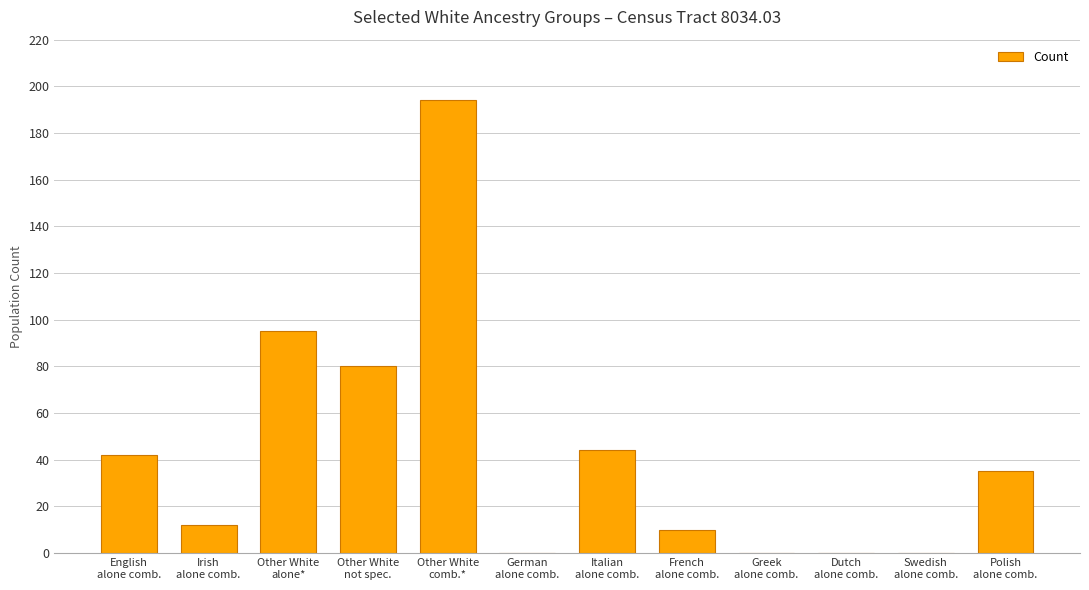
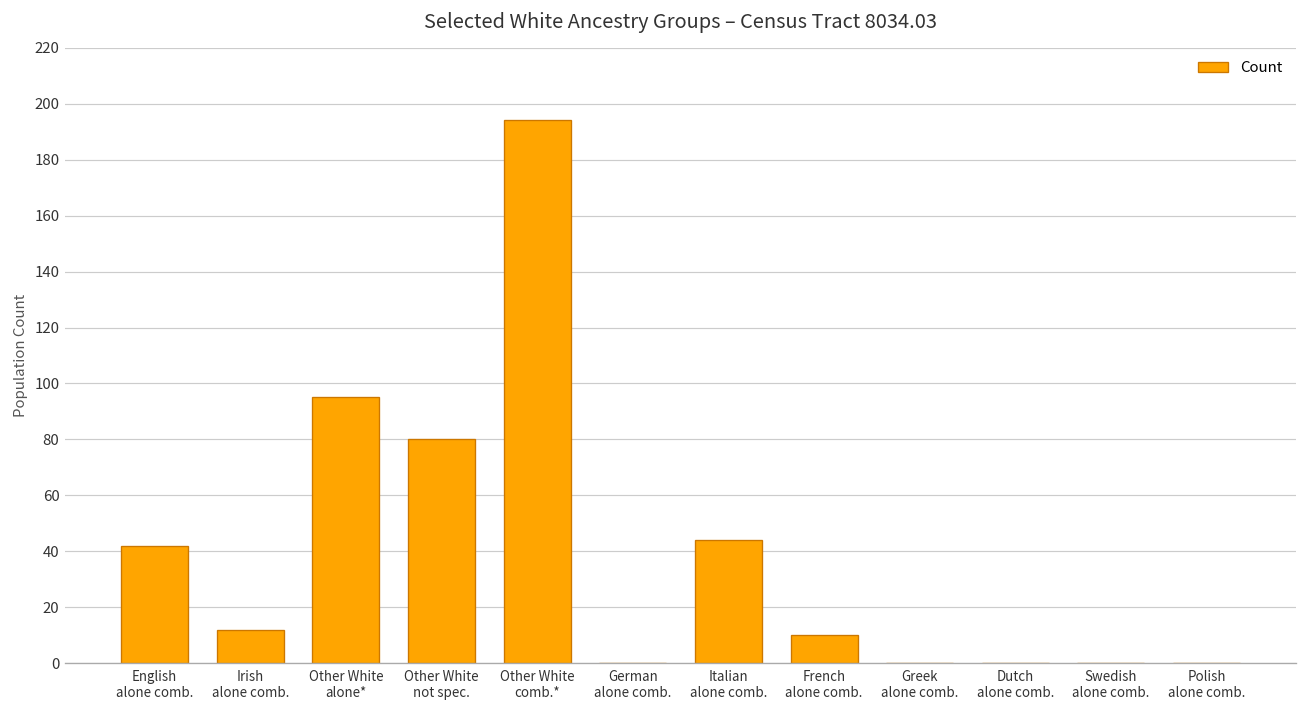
  {
    "English alone comb.": 42,
    "Irish alone comb.": 12,
    "Other White alone*": 95,
    "Other White not spec.": 80,
    "Other White comb.*": 194,
    "German alone comb.": 0,
    "Italian alone comb.": 44,
    "French alone comb.": 10,
    "Greek alone comb.": 0,
    "Dutch alone comb.": 0,
    "Swedish alone comb.": 0,
-   "Polish alone comb.": 35
+   "Polish alone comb.": 0
  }
